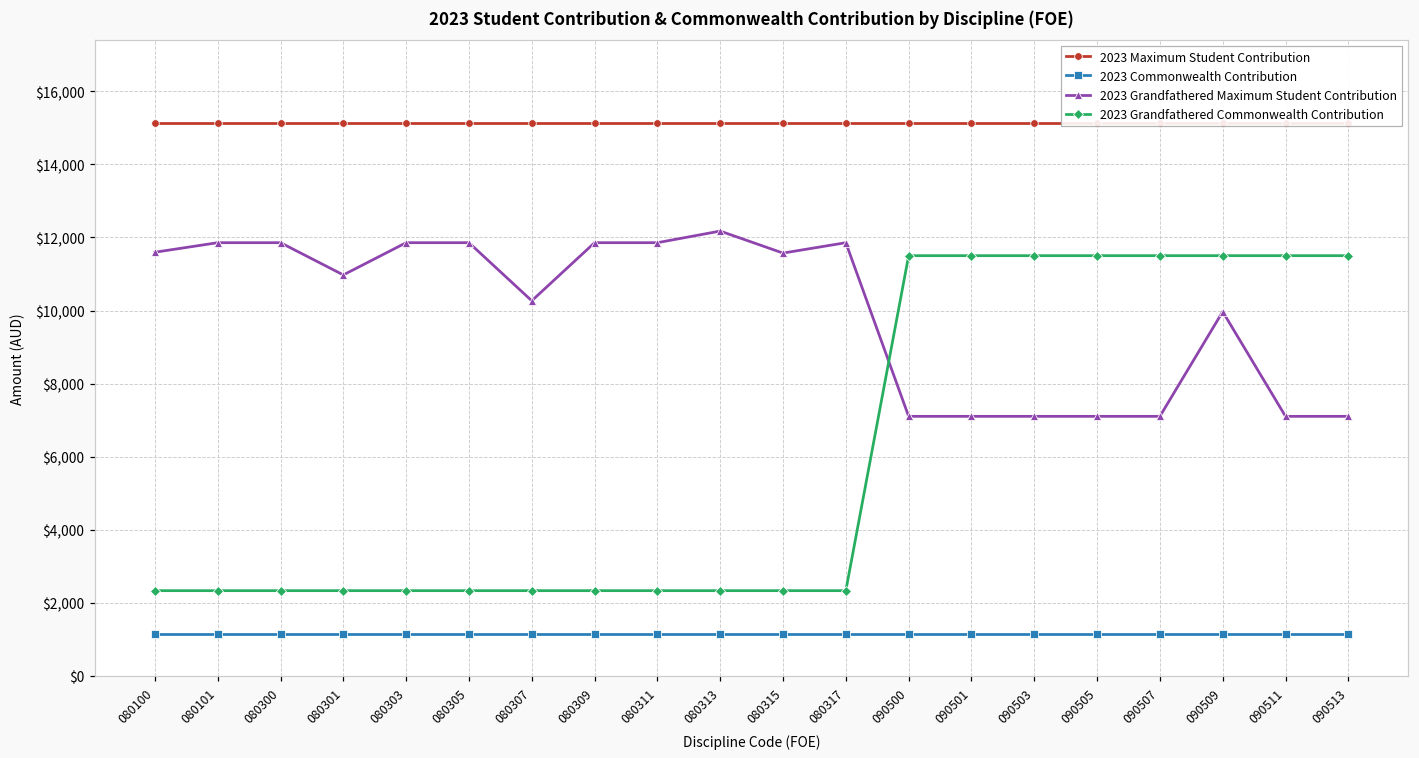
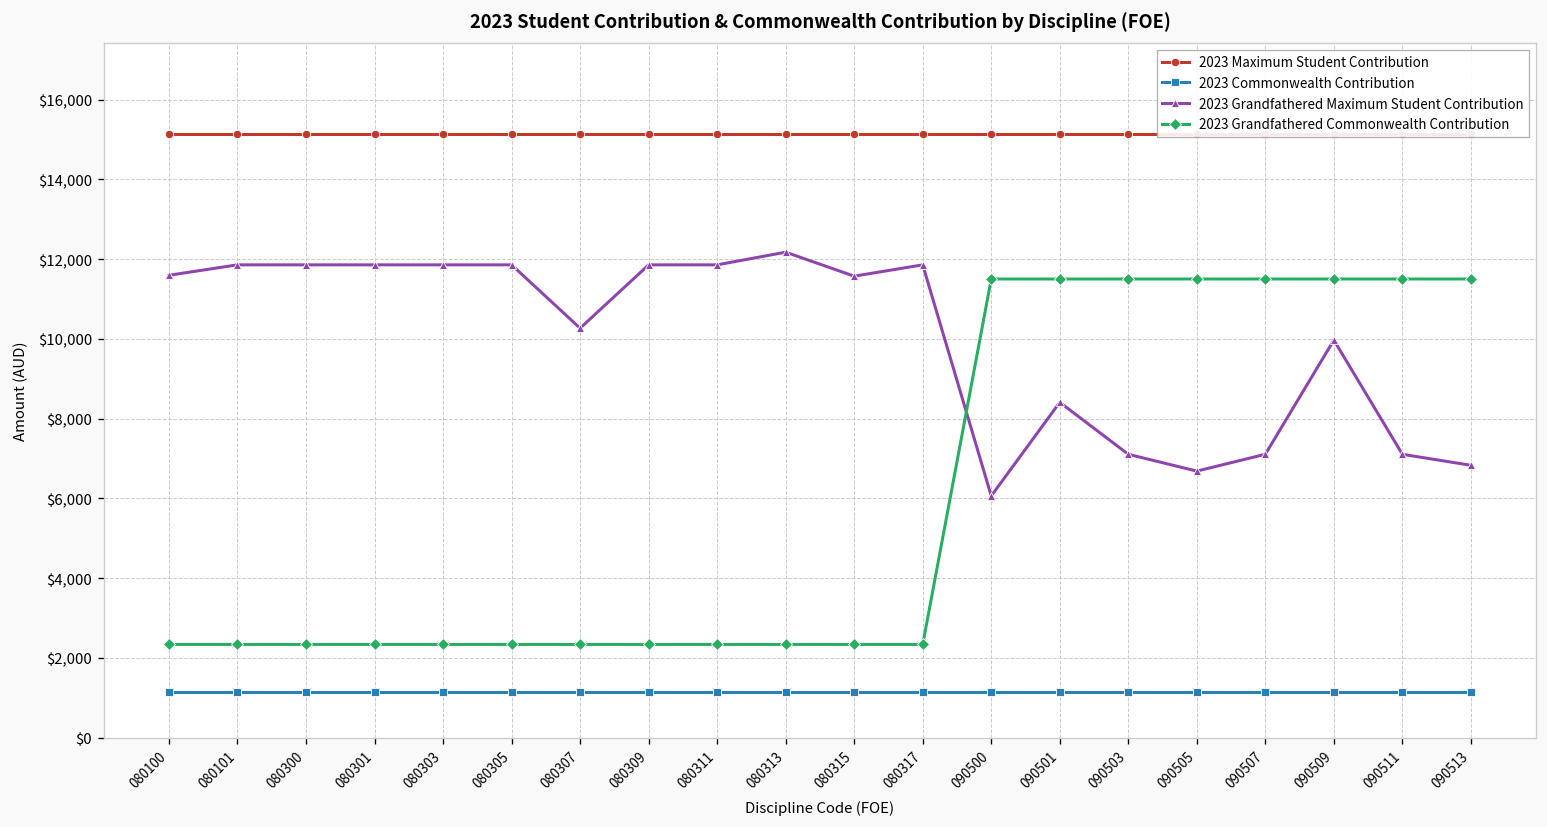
  {
    "2023 Maximum Student Contribution": {
      "080100": "$15,100",
      "080101": "$15,100",
      "080300": "$15,100",
      "080301": "$15,100",
      "080303": "$15,100",
      "080305": "$15,100",
      "080307": "$15,100",
      "080309": "$15,100",
      "080311": "$15,100",
      "080313": "$15,100",
      "080315": "$15,100",
      "080317": "$15,100",
      "090500": "$15,100",
      "090501": "$15,100",
      "090503": "$15,100",
      "090505": "$15,100",
      "090507": "$15,100",
      "090509": "$15,100",
      "090511": "$15,100",
      "090513": "$15,100"
    },
    "2023 Commonwealth Contribution": {
      "080100": "$1,100",
      "080101": "$1,100",
      "080300": "$1,100",
      "080301": "$1,100",
      "080303": "$1,100",
      "080305": "$1,100",
      "080307": "$1,100",
      "080309": "$1,100",
      "080311": "$1,100",
      "080313": "$1,100",
      "080315": "$1,100",
      "080317": "$1,100",
      "090500": "$1,100",
      "090501": "$1,100",
      "090503": "$1,100",
      "090505": "$1,100",
      "090507": "$1,100",
      "090509": "$1,100",
      "090511": "$1,100",
      "090513": "$1,100"
    },
    "2023 Grandfathered Maximum Student Contribution": {
      "080100": "$11,600",
      "080101": "$11,900",
      "080300": "$11,900",
-     "080301": "$11,000",
+     "080301": "$11,900",
      "080303": "$11,900",
      "080305": "$11,900",
      "080307": "$10,300",
      "080309": "$11,900",
      "080311": "$11,900",
      "080313": "$12,200",
      "080315": "$11,600",
      "080317": "$11,900",
-     "090500": "$7,100",
-     "090501": "$7,100",
+     "090500": "$6,100",
+     "090501": "$8,400",
      "090503": "$7,100",
-     "090505": "$7,100",
+     "090505": "$6,700",
      "090507": "$7,100",
      "090509": "$10,000",
      "090511": "$7,100",
-     "090513": "$7,100"
+     "090513": "$6,800"
    },
    "2023 Grandfathered Commonwealth Contribution": {
      "080100": "$2,300",
      "080101": "$2,300",
      "080300": "$2,300",
      "080301": "$2,300",
      "080303": "$2,300",
      "080305": "$2,300",
      "080307": "$2,300",
      "080309": "$2,300",
      "080311": "$2,300",
      "080313": "$2,300",
      "080315": "$2,300",
      "080317": "$2,300",
      "090500": "$11,500",
      "090501": "$11,500",
      "090503": "$11,500",
      "090505": "$11,500",
      "090507": "$11,500",
      "090509": "$11,500",
      "090511": "$11,500",
      "090513": "$11,500"
    }
  }
